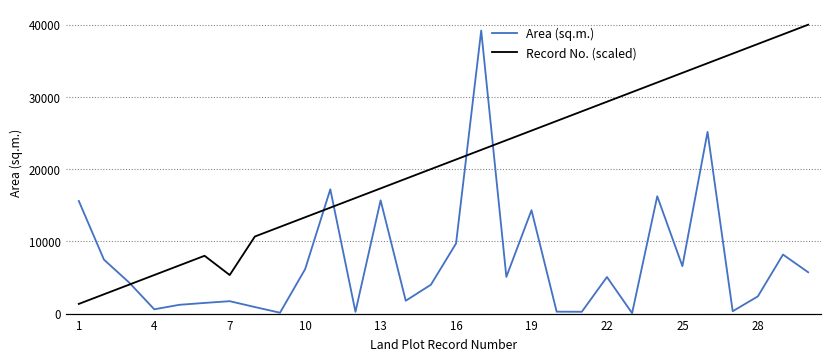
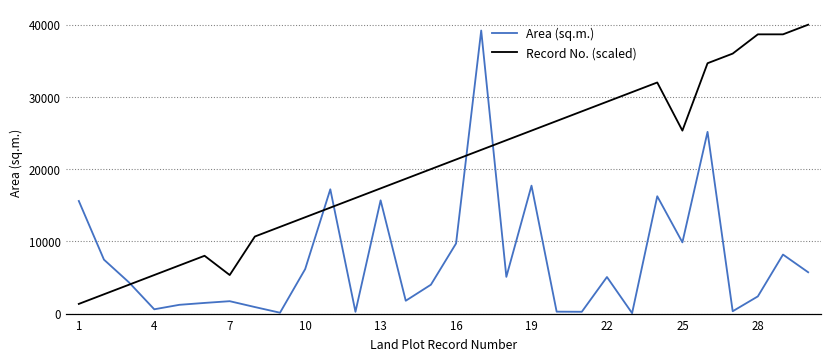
  {
    "Area (sq.m.)": {
      "1": 16000,
      "4": 1000,
      "7": 2000,
      "10": 6000,
      "13": 16000,
      "16": 10000,
-     "19": 14000,
+     "19": 18000,
      "22": 5000,
-     "25": 7000,
+     "25": 10000,
      "28": 2000
    },
    "Record No. (scaled)": {
      "1": 1000,
      "4": 5000,
      "7": 5000,
      "10": 13000,
      "13": 17000,
      "16": 21000,
      "19": 25000,
      "22": 29000,
-     "25": 33000,
-     "28": 37000
+     "25": 25000,
+     "28": 39000
    }
  }
